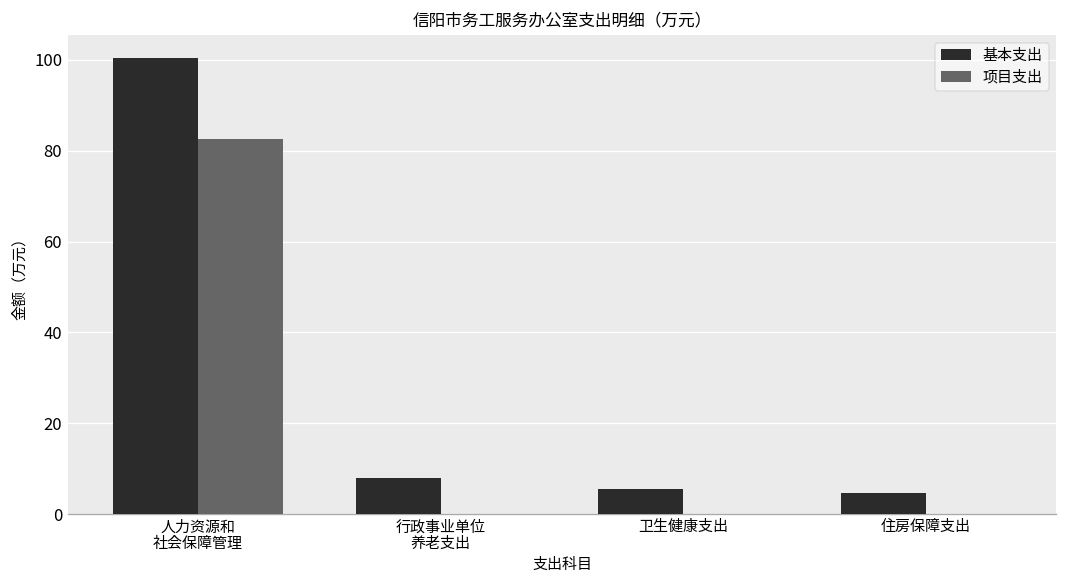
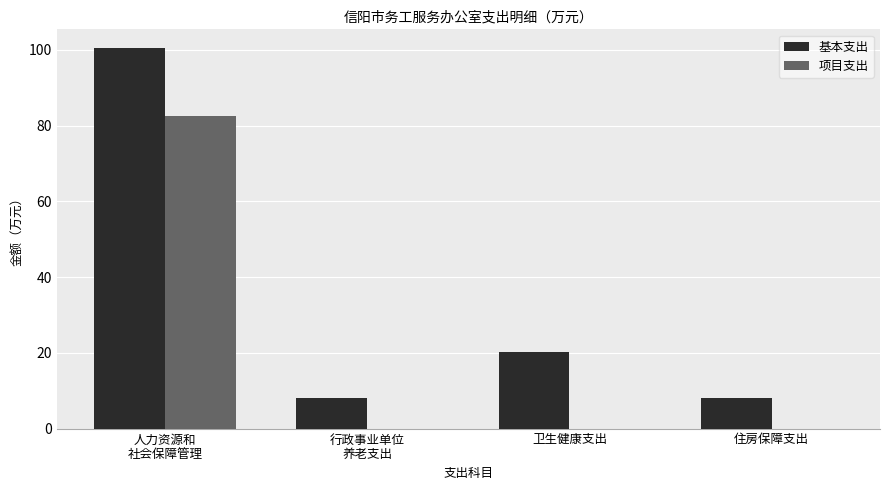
  {
    "基本支出": {
      "人力资源和 社会保障管理": 100,
      "行政事业单位 养老支出": 8,
-     "卫生健康支出": 6,
-     "住房保障支出": 5
+     "卫生健康支出": 20,
+     "住房保障支出": 8
    },
    "项目支出": {
      "人力资源和 社会保障管理": 83,
      "行政事业单位 养老支出": 0,
      "卫生健康支出": 0,
      "住房保障支出": 0
    }
  }
